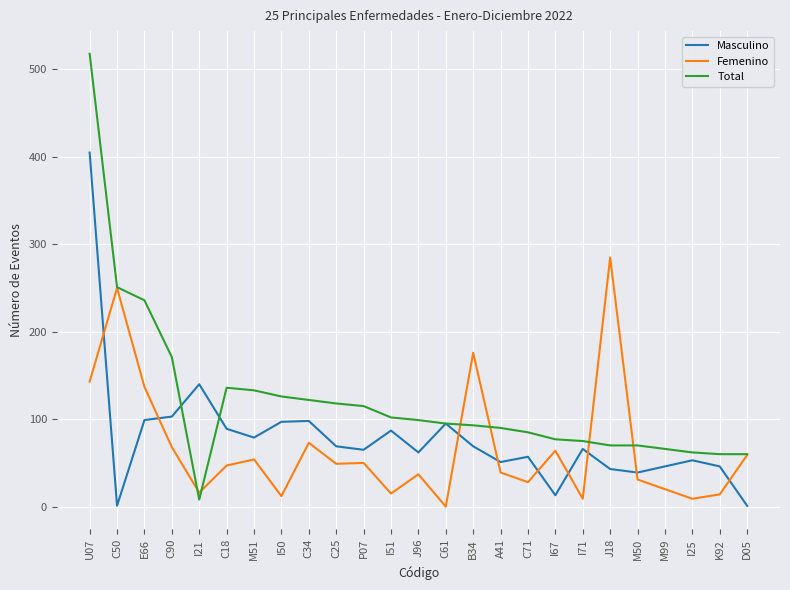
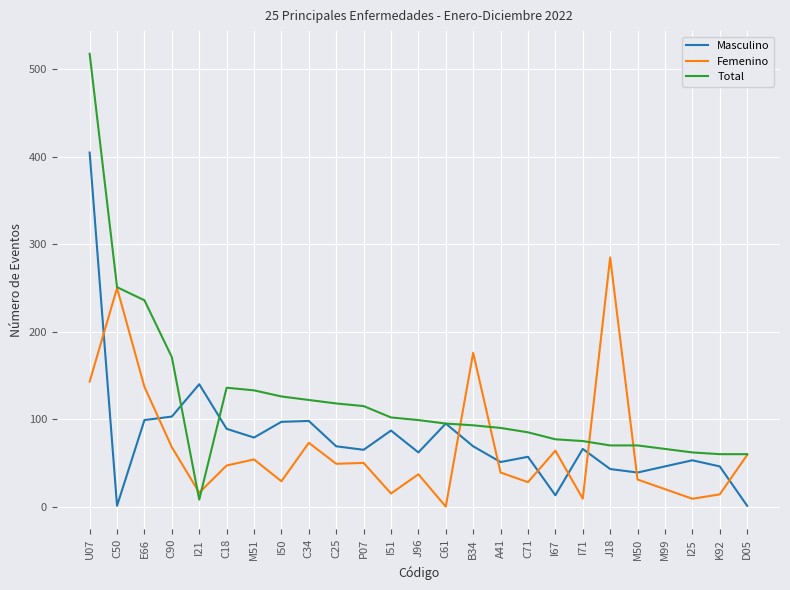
  {
    "Masculino": {
      "U07": 410,
      "C50": 0,
      "E66": 100,
      "C90": 100,
      "I21": 140,
      "C18": 90,
      "M51": 80,
      "I50": 100,
      "C34": 100,
      "C25": 70,
      "P07": 70,
      "I51": 90,
      "J96": 60,
      "B34": 70,
      "A41": 50,
      "C71": 60,
      "I67": 10,
      "I71": 70,
      "J18": 40,
      "M50": 40,
      "M99": 50,
      "I25": 50,
      "K92": 50,
      "D05": 0
    },
    "Femenino": {
      "U07": 140,
      "E66": 140,
      "C90": 70,
      "I21": 20,
      "C18": 50,
      "M51": 50,
-     "I50": 10,
+     "I50": 30,
      "C34": 70,
      "C25": 50,
      "P07": 50,
      "I51": 20,
      "J96": 40,
      "C61": 0,
      "B34": 180,
      "A41": 40,
      "C71": 30,
      "I67": 60,
      "I71": 10,
      "J18": 290,
      "M50": 30,
      "M99": 20,
      "I25": 10,
      "K92": 10
    },
    "Total": {
      "U07": 520,
      "E66": 240,
      "C90": 170,
      "I21": 10,
      "C18": 140,
      "M51": 130,
      "I50": 130,
      "C34": 120,
      "C25": 120,
      "P07": 120,
      "I51": 100,
      "J96": 100,
      "B34": 90,
      "A41": 90,
      "C71": 90,
      "I67": 80,
      "I71": 80,
      "J18": 70,
      "M50": 70,
      "M99": 70,
      "I25": 60,
      "K92": 60
    }
  }
